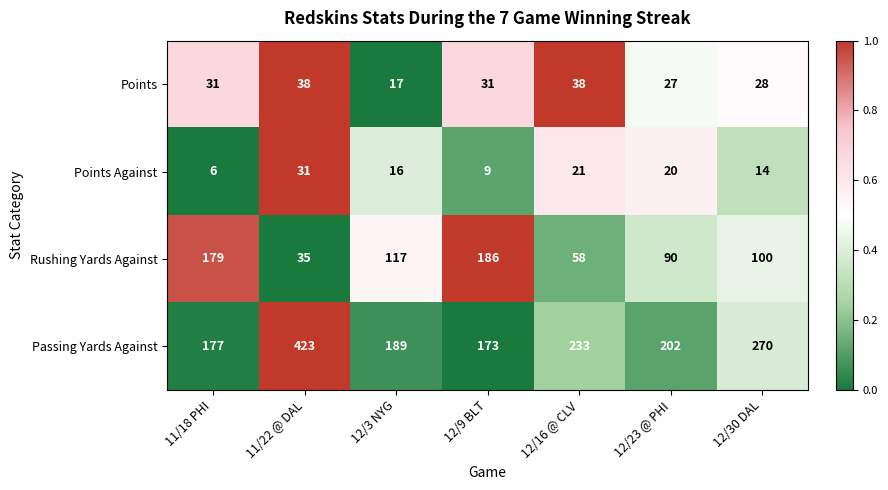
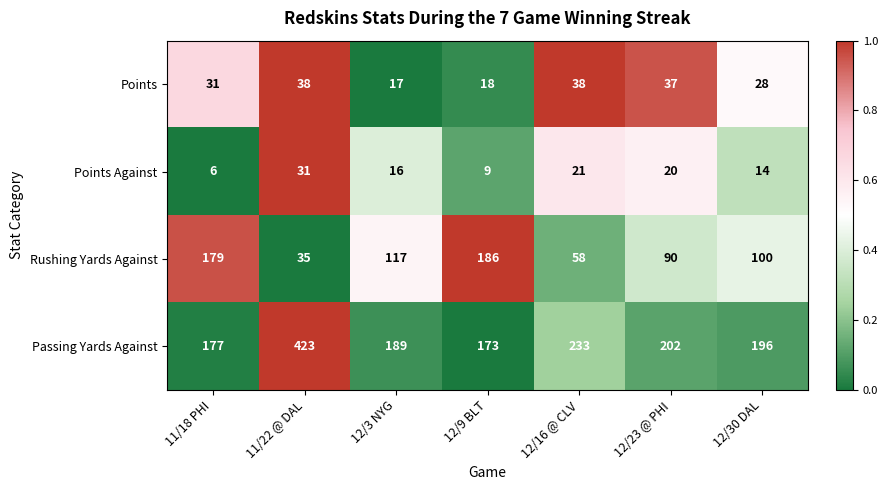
  {
    "Points": {
      "11/18 PHI": 31,
      "11/22 @ DAL": 38,
      "12/3 NYG": 17,
-     "12/9 BLT": 31,
+     "12/9 BLT": 18,
      "12/16 @ CLV": 38,
-     "12/23 @ PHI": 27,
+     "12/23 @ PHI": 37,
      "12/30 DAL": 28
    },
    "Points Against": {
      "11/18 PHI": 6,
      "11/22 @ DAL": 31,
      "12/3 NYG": 16,
      "12/9 BLT": 9,
      "12/16 @ CLV": 21,
      "12/23 @ PHI": 20,
      "12/30 DAL": 14
    },
    "Rushing Yards Against": {
      "11/18 PHI": 179,
      "11/22 @ DAL": 35,
      "12/3 NYG": 117,
      "12/9 BLT": 186,
      "12/16 @ CLV": 58,
      "12/23 @ PHI": 90,
      "12/30 DAL": 100
    },
    "Passing Yards Against": {
      "11/18 PHI": 177,
      "11/22 @ DAL": 423,
      "12/3 NYG": 189,
      "12/9 BLT": 173,
      "12/16 @ CLV": 233,
      "12/23 @ PHI": 202,
-     "12/30 DAL": 270
+     "12/30 DAL": 196
    }
  }
